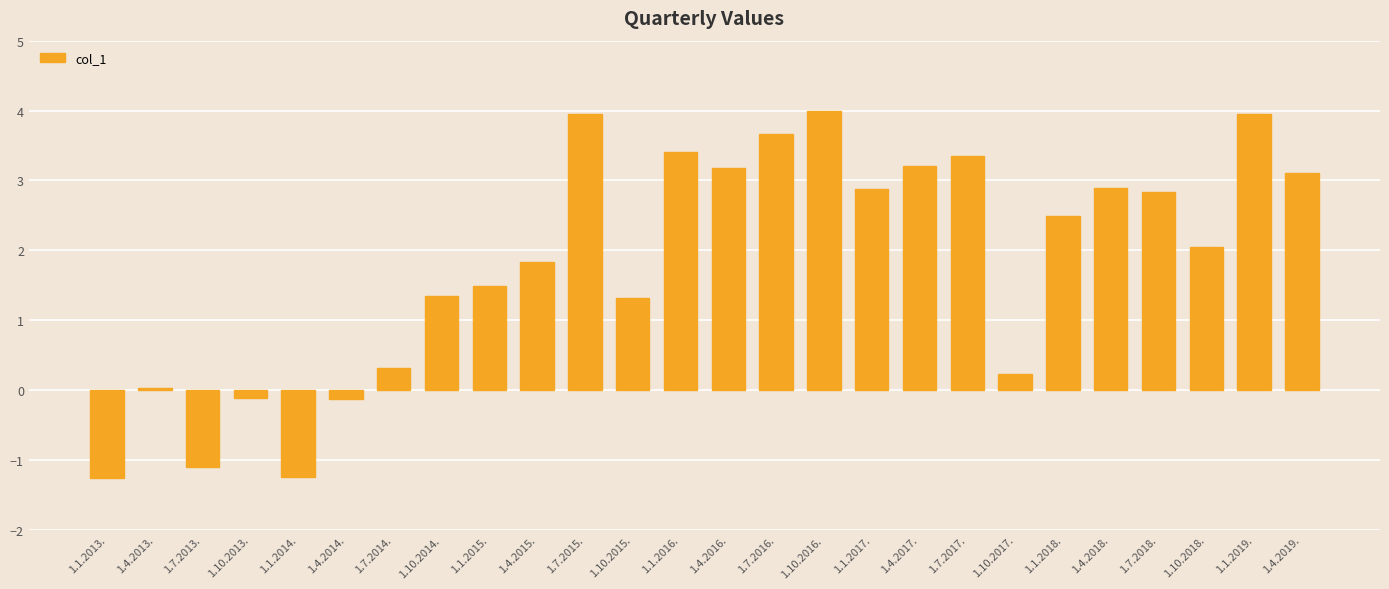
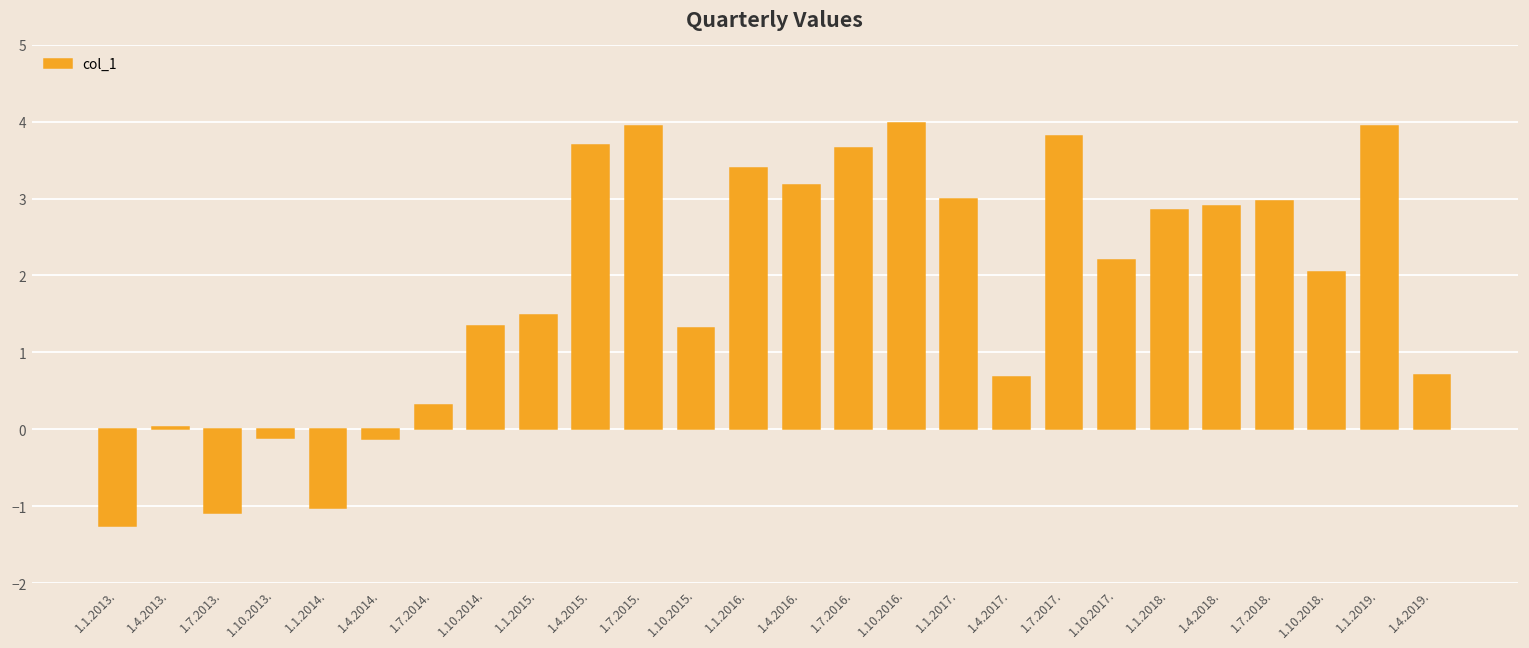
  {
    "1.1.2013.": -1.3,
    "1.7.2013.": -1.1,
    "1.10.2013.": -0.1,
-   "1.1.2014.": -1.2,
+   "1.1.2014.": -1.0,
    "1.4.2014.": -0.1,
    "1.7.2014.": 0.3,
    "1.10.2014.": 1.3,
    "1.1.2015.": 1.5,
-   "1.4.2015.": 1.8,
+   "1.4.2015.": 3.7,
    "1.7.2015.": 3.9,
    "1.10.2015.": 1.3,
    "1.1.2016.": 3.4,
    "1.4.2016.": 3.2,
    "1.7.2016.": 3.7,
    "1.10.2016.": 4.0,
-   "1.1.2017.": 2.9,
-   "1.4.2017.": 3.2,
-   "1.7.2017.": 3.4,
-   "1.10.2017.": 0.2,
-   "1.1.2018.": 2.5,
+   "1.1.2017.": 3.0,
+   "1.4.2017.": 0.7,
+   "1.7.2017.": 3.8,
+   "1.10.2017.": 2.2,
+   "1.1.2018.": 2.9,
    "1.4.2018.": 2.9,
-   "1.7.2018.": 2.8,
+   "1.7.2018.": 3.0,
    "1.10.2018.": 2.1,
    "1.1.2019.": 3.9,
-   "1.4.2019.": 3.1
+   "1.4.2019.": 0.7
  }
